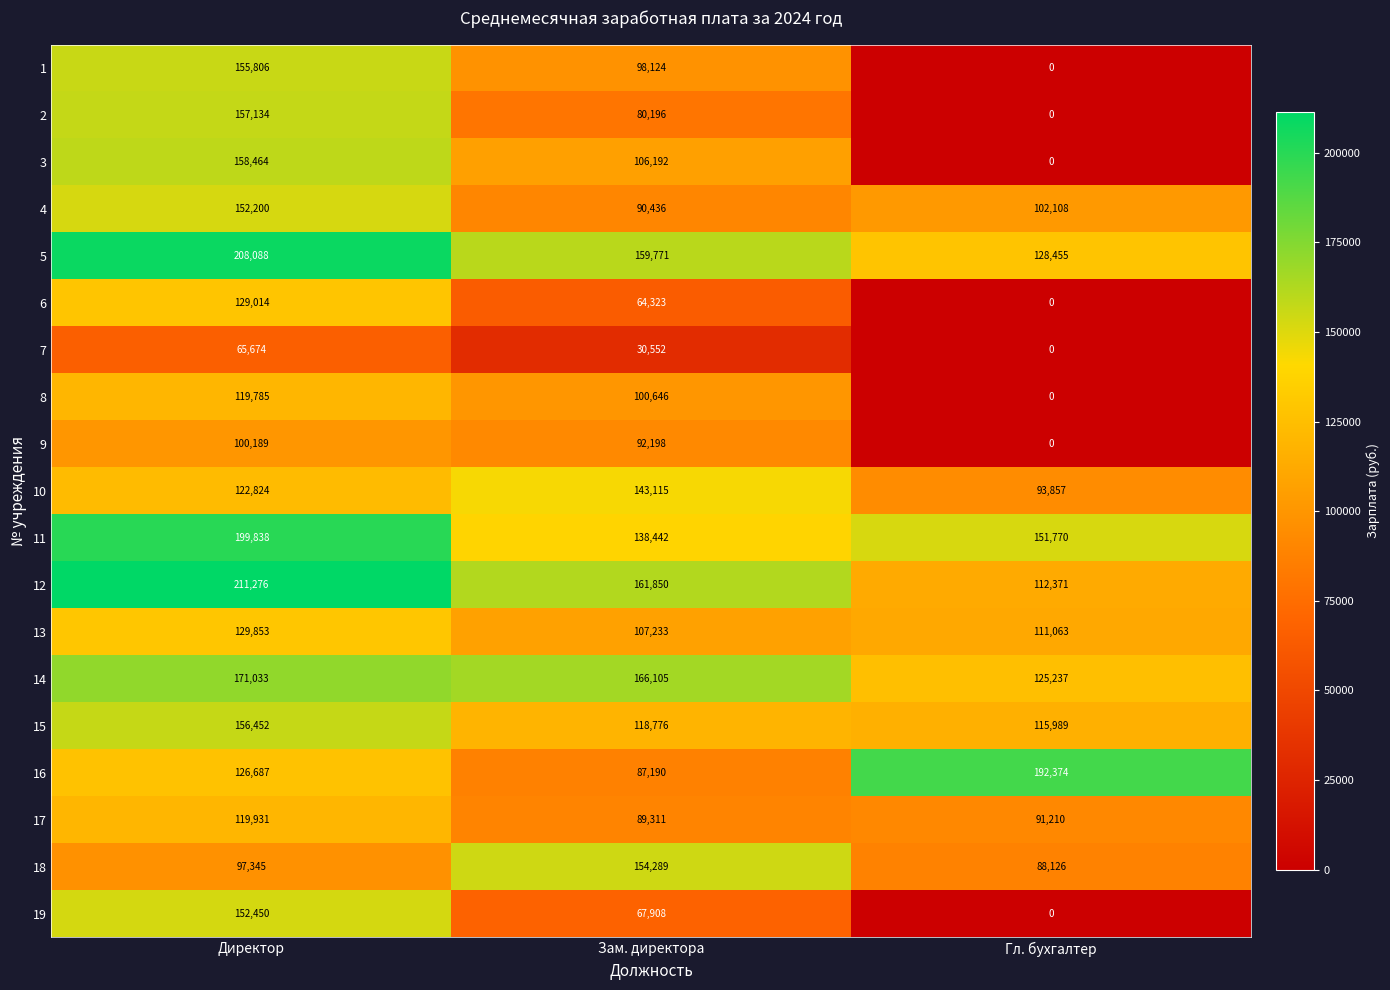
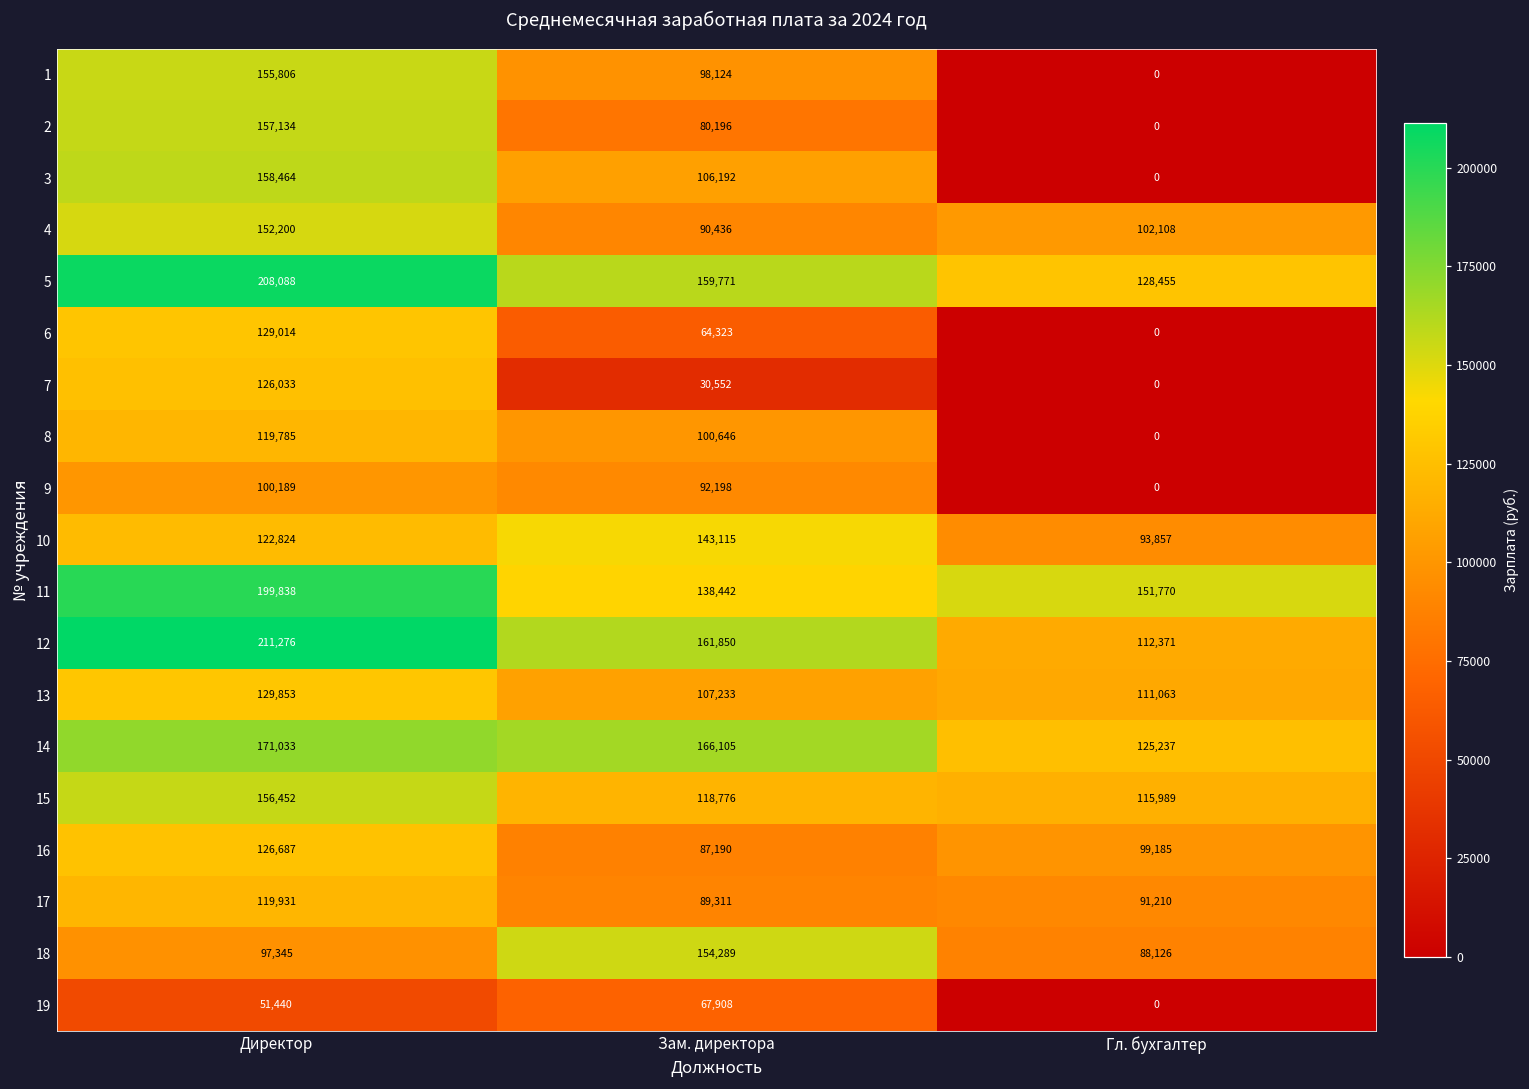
  {
    "1": {
      "Директор": "155,806",
      "Зам. директора": "98,124",
      "Гл. бухгалтер": "0"
    },
    "2": {
      "Директор": "157,134",
      "Зам. директора": "80,196",
      "Гл. бухгалтер": "0"
    },
    "3": {
      "Директор": "158,464",
      "Зам. директора": "106,192",
      "Гл. бухгалтер": "0"
    },
    "4": {
      "Директор": "152,200",
      "Зам. директора": "90,436",
      "Гл. бухгалтер": "102,108"
    },
    "5": {
      "Директор": "208,088",
      "Зам. директора": "159,771",
      "Гл. бухгалтер": "128,455"
    },
    "6": {
      "Директор": "129,014",
      "Зам. директора": "64,323",
      "Гл. бухгалтер": "0"
    },
    "7": {
-     "Директор": "65,674",
+     "Директор": "126,033",
      "Зам. директора": "30,552",
      "Гл. бухгалтер": "0"
    },
    "8": {
      "Директор": "119,785",
      "Зам. директора": "100,646",
      "Гл. бухгалтер": "0"
    },
    "9": {
      "Директор": "100,189",
      "Зам. директора": "92,198",
      "Гл. бухгалтер": "0"
    },
    "10": {
      "Директор": "122,824",
      "Зам. директора": "143,115",
      "Гл. бухгалтер": "93,857"
    },
    "11": {
      "Директор": "199,838",
      "Зам. директора": "138,442",
      "Гл. бухгалтер": "151,770"
    },
    "12": {
      "Директор": "211,276",
      "Зам. директора": "161,850",
      "Гл. бухгалтер": "112,371"
    },
    "13": {
      "Директор": "129,853",
      "Зам. директора": "107,233",
      "Гл. бухгалтер": "111,063"
    },
    "14": {
      "Директор": "171,033",
      "Зам. директора": "166,105",
      "Гл. бухгалтер": "125,237"
    },
    "15": {
      "Директор": "156,452",
      "Зам. директора": "118,776",
      "Гл. бухгалтер": "115,989"
    },
    "16": {
      "Директор": "126,687",
      "Зам. директора": "87,190",
-     "Гл. бухгалтер": "192,374"
+     "Гл. бухгалтер": "99,185"
    },
    "17": {
      "Директор": "119,931",
      "Зам. директора": "89,311",
      "Гл. бухгалтер": "91,210"
    },
    "18": {
      "Директор": "97,345",
      "Зам. директора": "154,289",
      "Гл. бухгалтер": "88,126"
    },
    "19": {
-     "Директор": "152,450",
+     "Директор": "51,440",
      "Зам. директора": "67,908",
      "Гл. бухгалтер": "0"
    }
  }
